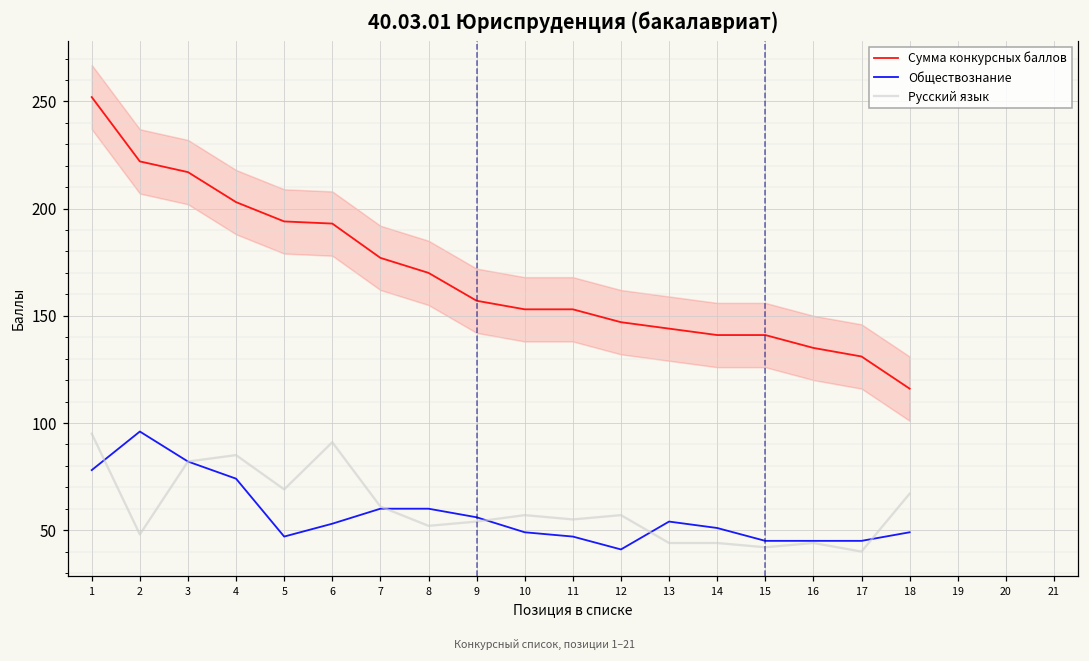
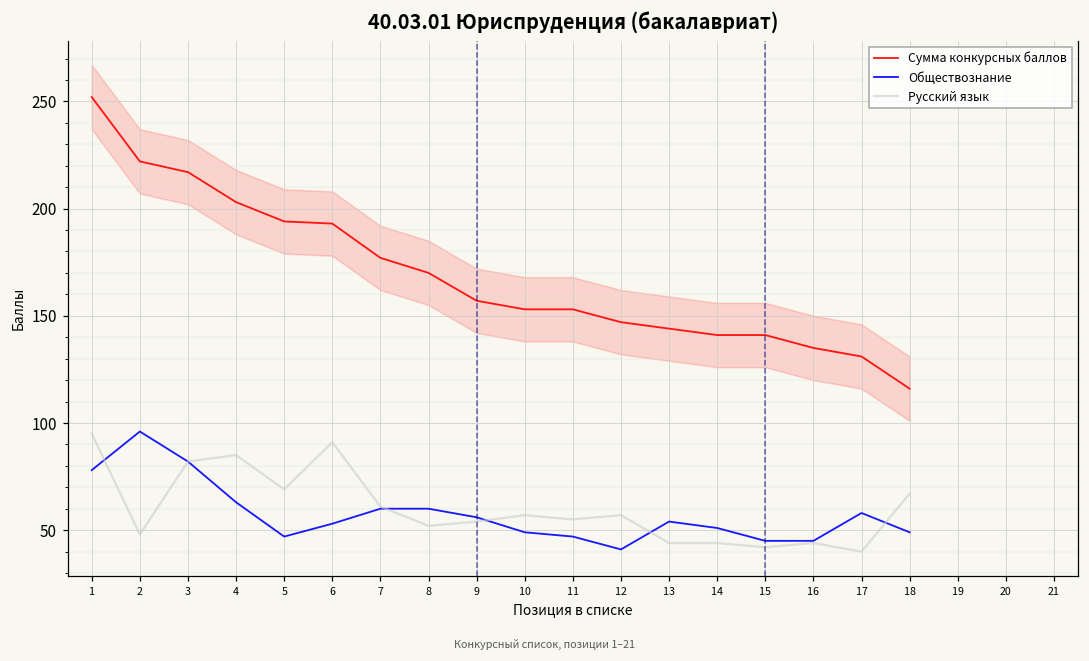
  {
    "Обществознание": {
      "1": 78,
      "2": 96,
-     "4": 74,
+     "4": 63,
      "5": 47,
      "6": 53,
      "8": 60,
      "9": 56,
      "10": 49,
      "11": 47,
      "12": 41,
      "13": 54,
      "14": 51,
      "15": 45,
-     "17": 45,
+     "17": 58,
      "18": 49
    }
  }
